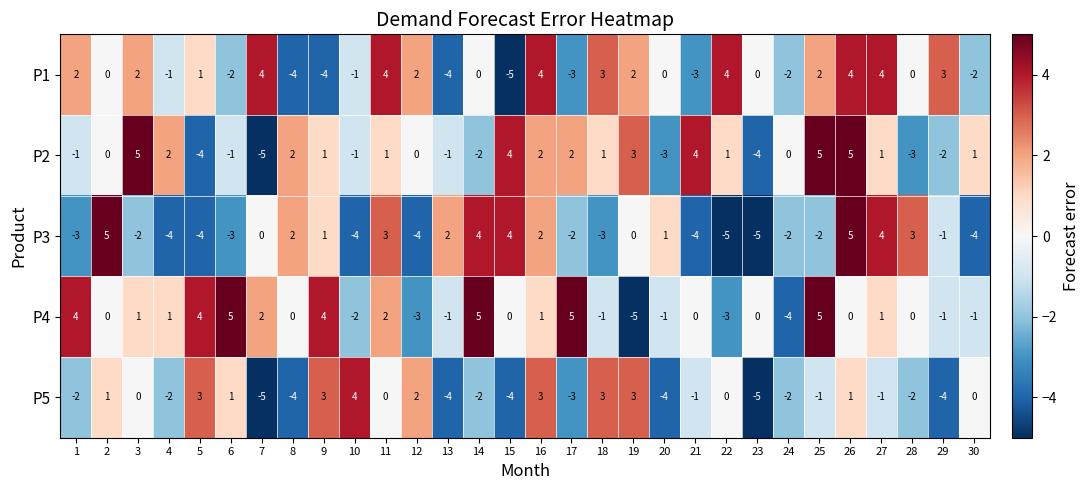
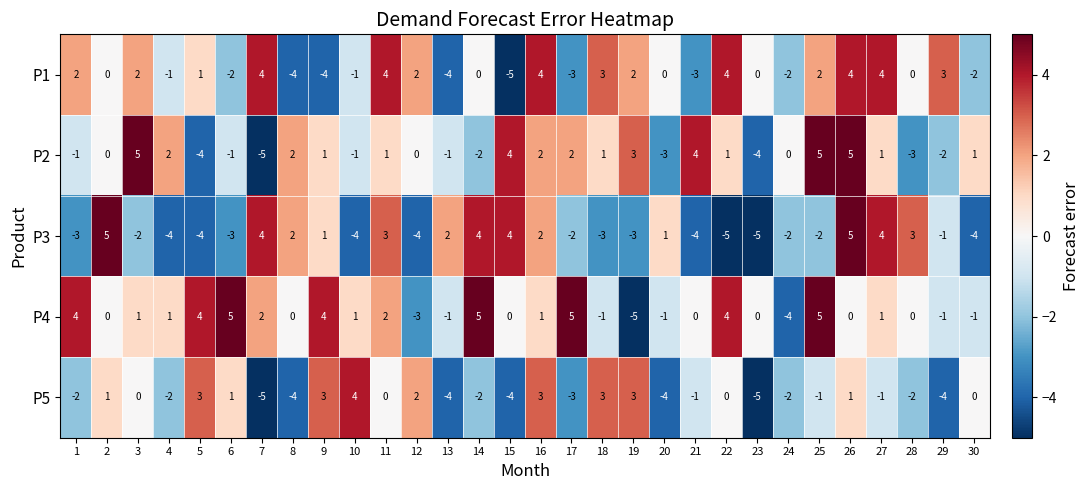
  {
    "P1": {
      "1": 2,
      "2": 0,
      "3": 2,
      "4": -1,
      "5": 1,
      "6": -2,
      "7": 4,
      "8": -4,
      "9": -4,
      "10": -1,
      "11": 4,
      "12": 2,
      "13": -4,
      "14": 0,
      "15": -5,
      "16": 4,
      "17": -3,
      "18": 3,
      "19": 2,
      "20": 0,
      "21": -3,
      "22": 4,
      "23": 0,
      "24": -2,
      "25": 2,
      "26": 4,
      "27": 4,
      "28": 0,
      "29": 3,
      "30": -2
    },
    "P2": {
      "1": -1,
      "2": 0,
      "3": 5,
      "4": 2,
      "5": -4,
      "6": -1,
      "7": -5,
      "8": 2,
      "9": 1,
      "10": -1,
      "11": 1,
      "12": 0,
      "13": -1,
      "14": -2,
      "15": 4,
      "16": 2,
      "17": 2,
      "18": 1,
      "19": 3,
      "20": -3,
      "21": 4,
      "22": 1,
      "23": -4,
      "24": 0,
      "25": 5,
      "26": 5,
      "27": 1,
      "28": -3,
      "29": -2,
      "30": 1
    },
    "P3": {
      "1": -3,
      "2": 5,
      "3": -2,
      "4": -4,
      "5": -4,
      "6": -3,
-     "7": 0,
+     "7": 4,
      "8": 2,
      "9": 1,
      "10": -4,
      "11": 3,
      "12": -4,
      "13": 2,
      "14": 4,
      "15": 4,
      "16": 2,
      "17": -2,
      "18": -3,
-     "19": 0,
+     "19": -3,
      "20": 1,
      "21": -4,
      "22": -5,
      "23": -5,
      "24": -2,
      "25": -2,
      "26": 5,
      "27": 4,
      "28": 3,
      "29": -1,
      "30": -4
    },
    "P4": {
      "1": 4,
      "2": 0,
      "3": 1,
      "4": 1,
      "5": 4,
      "6": 5,
      "7": 2,
      "8": 0,
      "9": 4,
-     "10": -2,
+     "10": 1,
      "11": 2,
      "12": -3,
      "13": -1,
      "14": 5,
      "15": 0,
      "16": 1,
      "17": 5,
      "18": -1,
      "19": -5,
      "20": -1,
      "21": 0,
-     "22": -3,
+     "22": 4,
      "23": 0,
      "24": -4,
      "25": 5,
      "26": 0,
      "27": 1,
      "28": 0,
      "29": -1,
      "30": -1
    },
    "P5": {
      "1": -2,
      "2": 1,
      "3": 0,
      "4": -2,
      "5": 3,
      "6": 1,
      "7": -5,
      "8": -4,
      "9": 3,
      "10": 4,
      "11": 0,
      "12": 2,
      "13": -4,
      "14": -2,
      "15": -4,
      "16": 3,
      "17": -3,
      "18": 3,
      "19": 3,
      "20": -4,
      "21": -1,
      "22": 0,
      "23": -5,
      "24": -2,
      "25": -1,
      "26": 1,
      "27": -1,
      "28": -2,
      "29": -4,
      "30": 0
    }
  }
